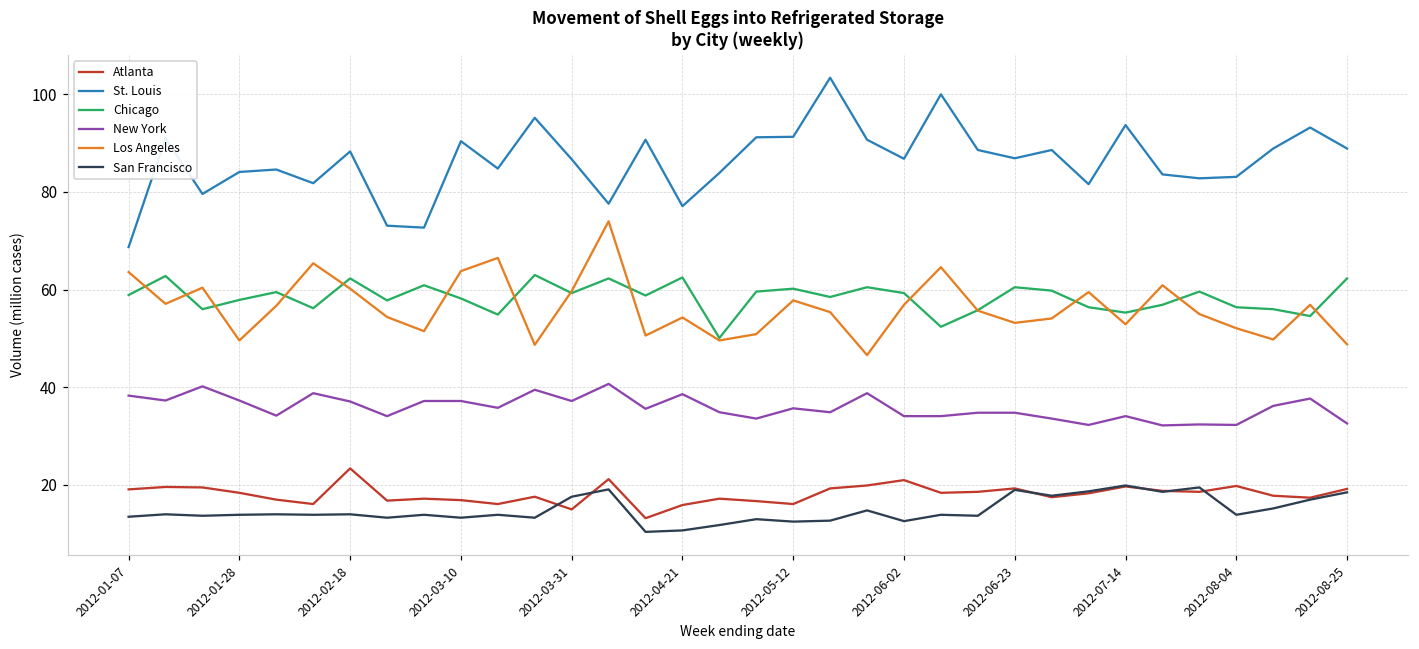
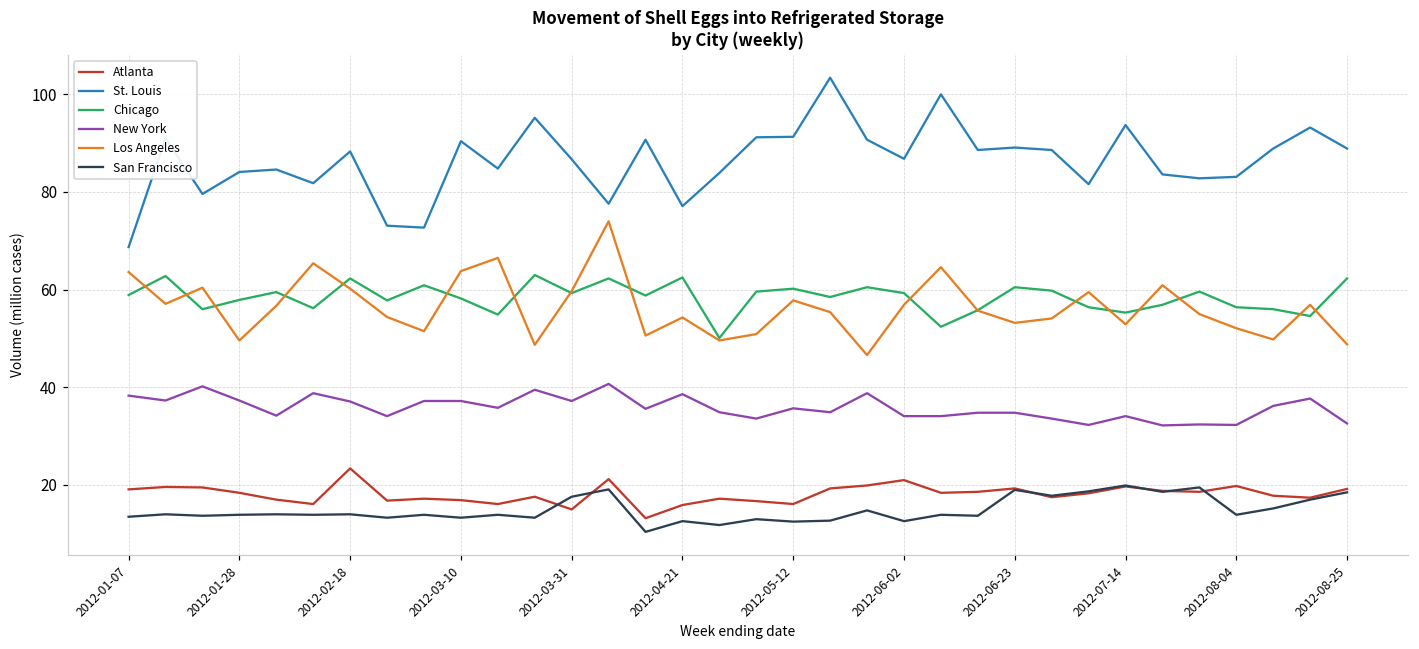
  {
    "Atlanta": {
      "2012-01-07": 19,
      "2012-01-28": 18,
      "2012-02-18": 23,
      "2012-03-10": 17,
      "2012-03-31": 15,
      "2012-04-21": 16,
      "2012-05-12": 16,
      "2012-06-02": 21,
      "2012-08-04": 20,
      "2012-08-25": 19
    },
    "St. Louis": {
      "2012-01-07": 69,
      "2012-01-28": 84,
      "2012-02-18": 88,
      "2012-03-10": 90,
      "2012-03-31": 87,
      "2012-04-21": 77,
      "2012-05-12": 91,
      "2012-06-02": 87,
-     "2012-06-23": 87,
+     "2012-06-23": 89,
      "2012-07-14": 94,
      "2012-08-04": 83,
      "2012-08-25": 89
    },
    "Chicago": {
      "2012-01-07": 59,
      "2012-01-28": 58,
      "2012-02-18": 62,
      "2012-03-10": 58,
      "2012-04-21": 63,
      "2012-05-12": 60,
      "2012-06-02": 59,
      "2012-06-23": 61,
      "2012-07-14": 55,
      "2012-08-04": 56,
      "2012-08-25": 62
    },
    "New York": {
      "2012-01-07": 38,
      "2012-01-28": 37,
      "2012-02-18": 37,
      "2012-03-10": 37,
      "2012-03-31": 37,
      "2012-04-21": 39,
      "2012-05-12": 36,
      "2012-06-02": 34,
      "2012-06-23": 35,
      "2012-07-14": 34,
      "2012-08-04": 32,
      "2012-08-25": 33
    },
    "Los Angeles": {
      "2012-01-07": 64,
      "2012-01-28": 50,
      "2012-02-18": 60,
      "2012-03-10": 64,
      "2012-04-21": 54,
      "2012-05-12": 58,
      "2012-06-02": 57,
      "2012-06-23": 53,
      "2012-07-14": 53,
      "2012-08-04": 52,
      "2012-08-25": 49
    },
    "San Francisco": {
      "2012-01-07": 14,
      "2012-01-28": 14,
      "2012-02-18": 14,
      "2012-03-10": 13,
      "2012-03-31": 18,
-     "2012-04-21": 11,
+     "2012-04-21": 13,
      "2012-05-12": 13,
      "2012-06-02": 13,
      "2012-08-04": 14,
      "2012-08-25": 19
    }
  }
